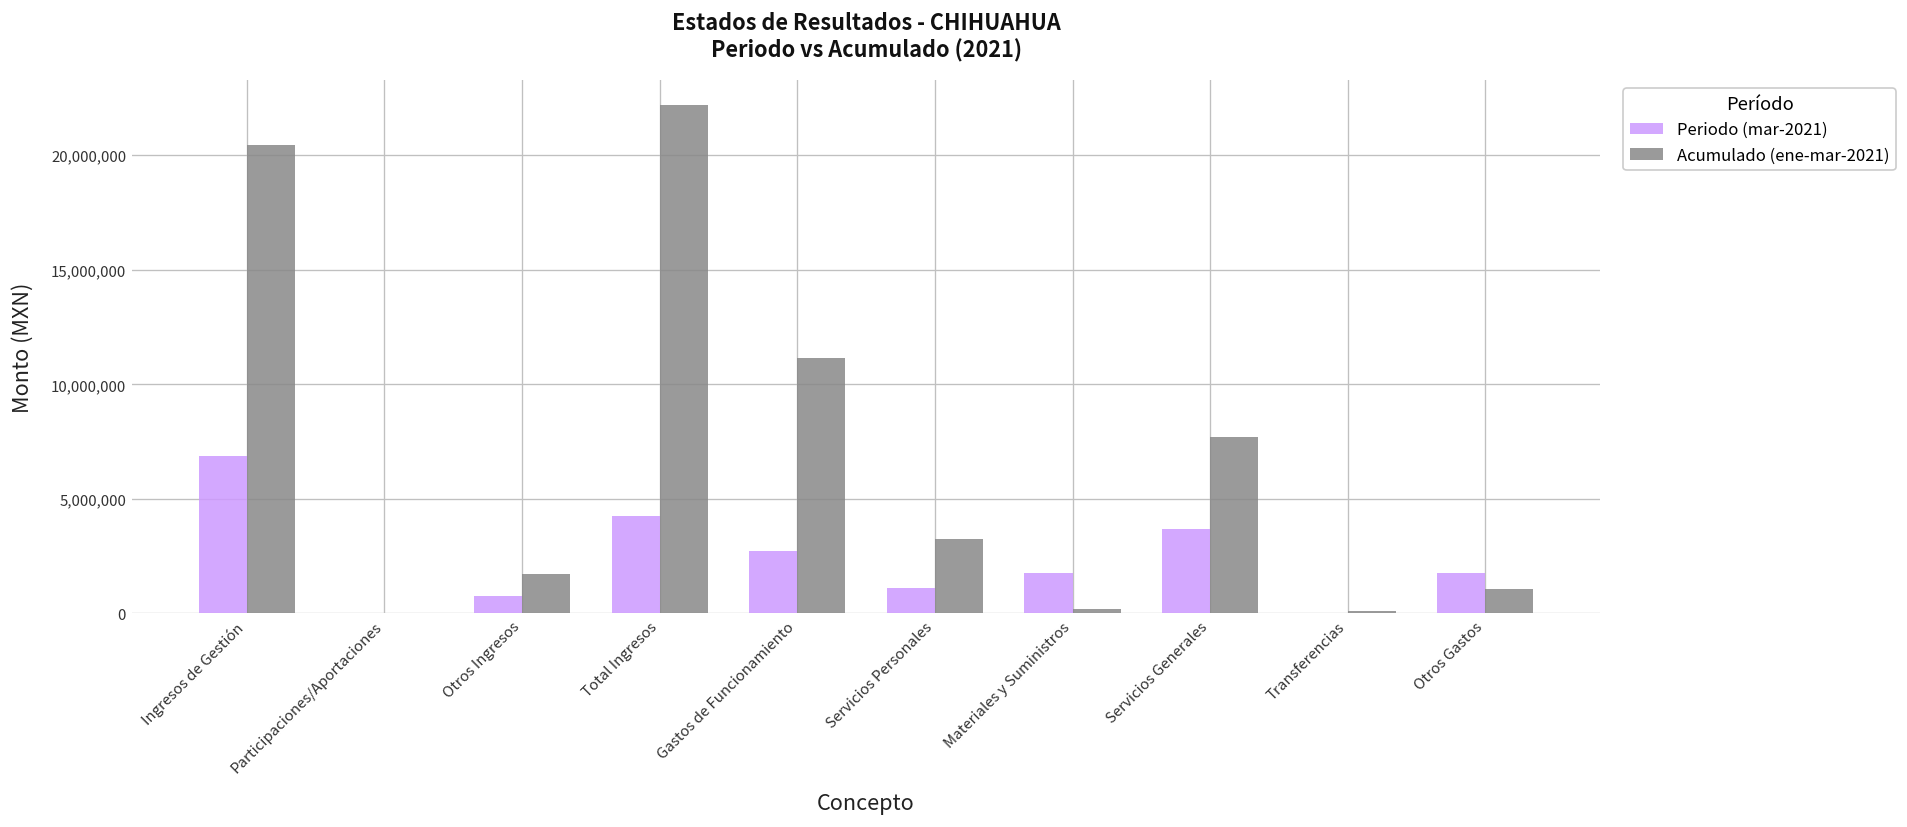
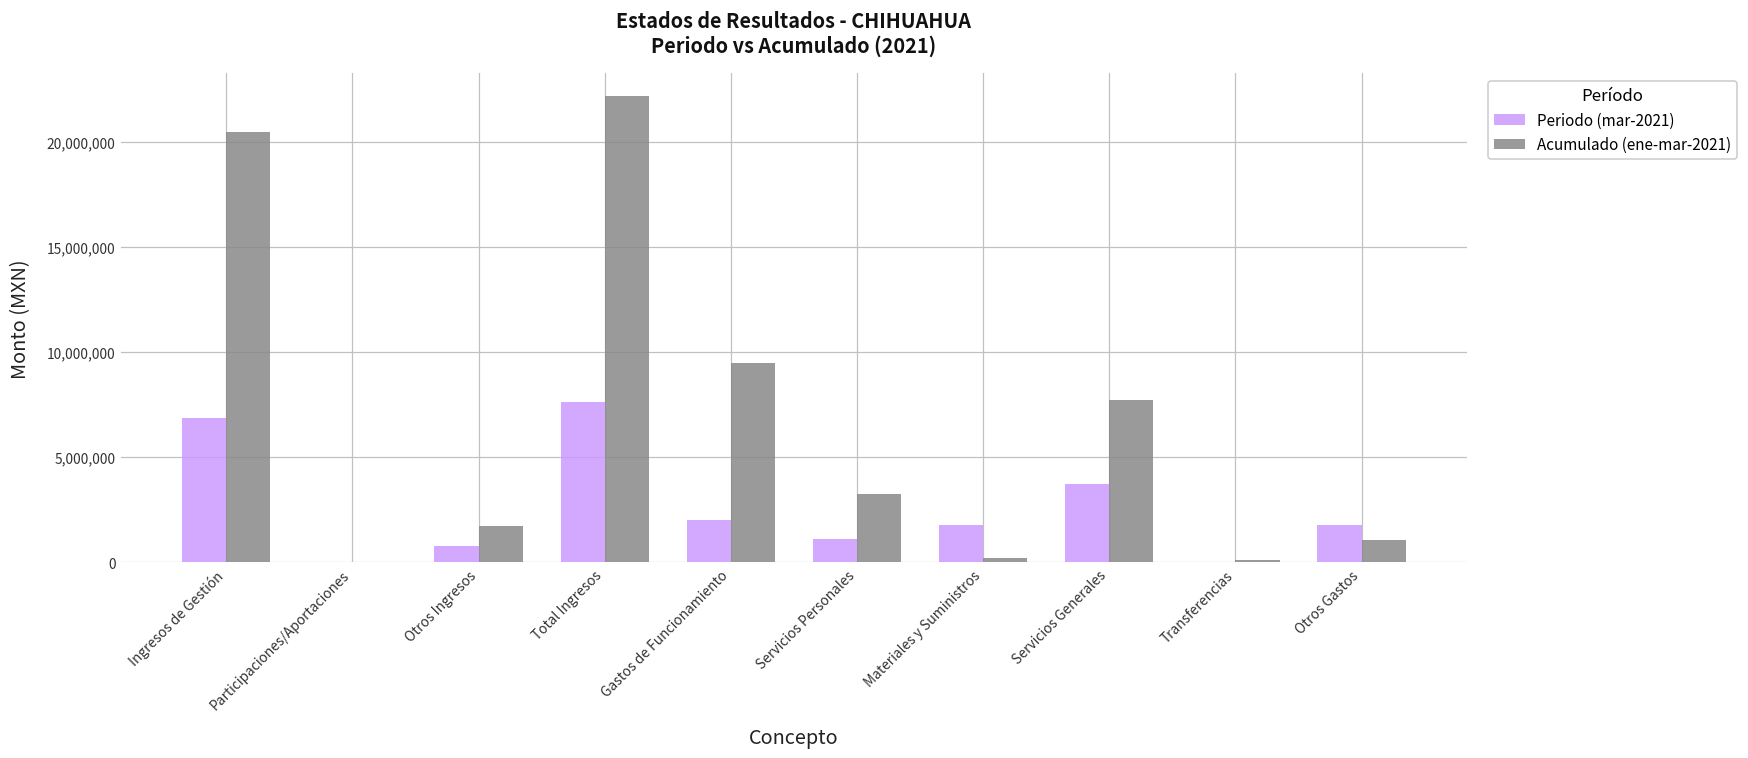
  {
    "Periodo (mar-2021)": {
      "Ingresos de Gestión": "6,900,000",
      "Participaciones/Aportaciones": "0",
      "Otros Ingresos": "800,000",
-     "Total Ingresos": "4,300,000",
-     "Gastos de Funcionamiento": "2,700,000",
+     "Total Ingresos": "7,600,000",
+     "Gastos de Funcionamiento": "2,000,000",
      "Servicios Personales": "1,100,000",
      "Materiales y Suministros": "1,800,000",
      "Servicios Generales": "3,700,000",
      "Otros Gastos": "1,800,000"
    },
    "Acumulado (ene-mar-2021)": {
      "Ingresos de Gestión": "20,500,000",
      "Participaciones/Aportaciones": "0",
      "Otros Ingresos": "1,700,000",
      "Total Ingresos": "22,200,000",
-     "Gastos de Funcionamiento": "11,200,000",
+     "Gastos de Funcionamiento": "9,500,000",
      "Servicios Personales": "3,300,000",
      "Materiales y Suministros": "200,000",
      "Servicios Generales": "7,700,000",
      "Otros Gastos": "1,100,000"
    }
  }
